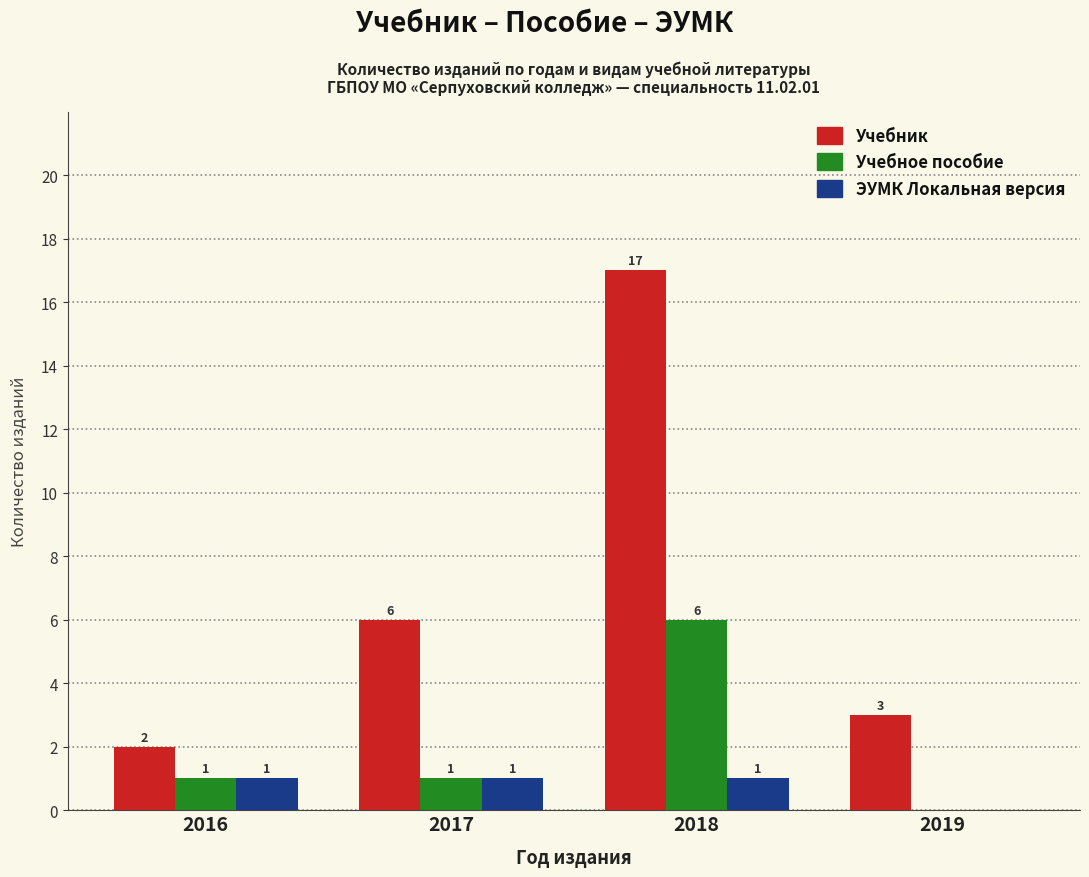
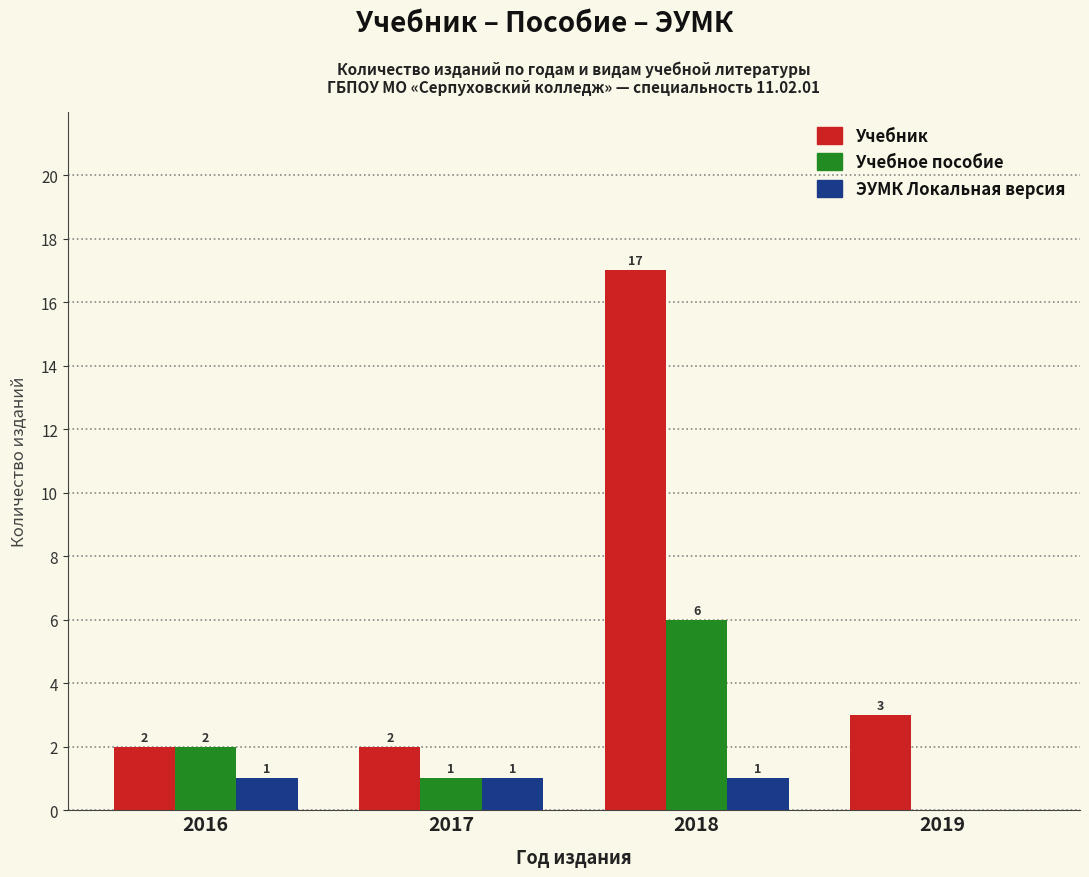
  {
    "Учебник": {
      "2016": 2,
-     "2017": 6,
+     "2017": 2,
      "2018": 17,
      "2019": 3
    },
    "Учебное пособие": {
-     "2016": 1,
+     "2016": 2,
      "2017": 1,
      "2018": 6
    },
    "ЭУМК Локальная версия": {
      "2016": 1,
      "2017": 1,
      "2018": 1
    }
  }
